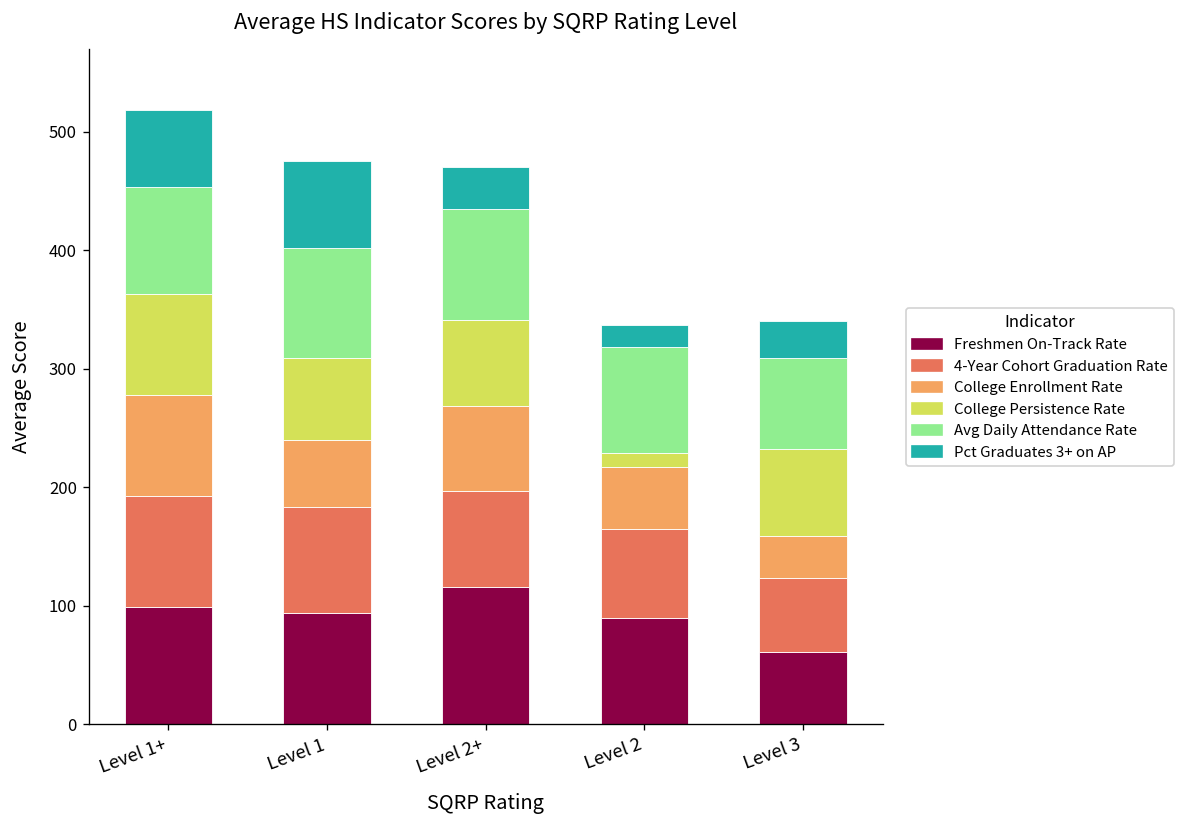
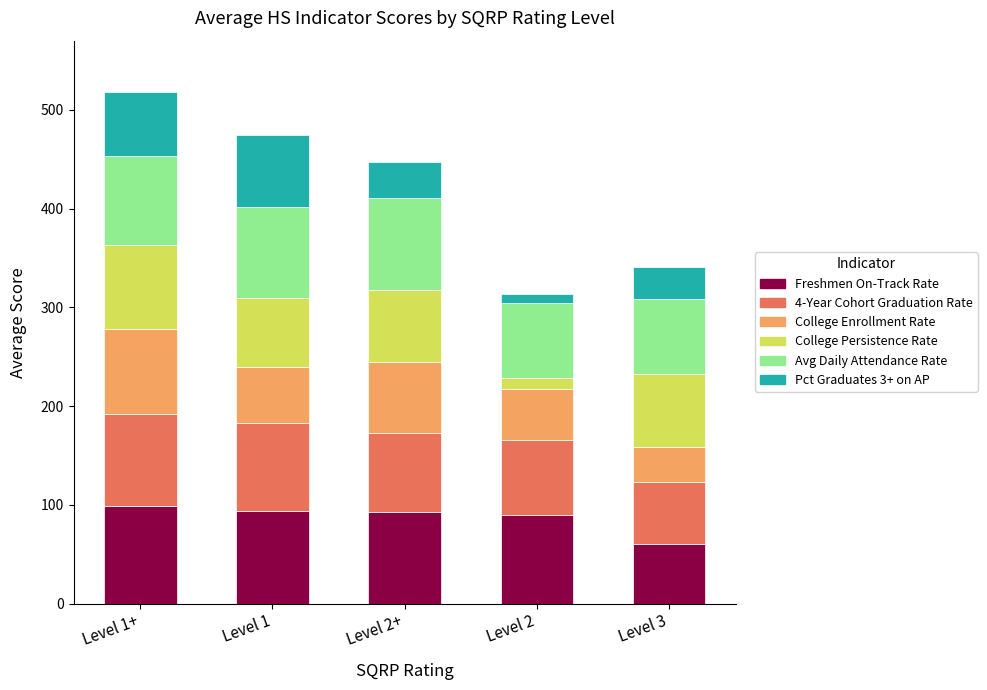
  {
    "Freshmen On-Track Rate": {
      "Level 1+": 100,
      "Level 1": 90,
-     "Level 2+": 120,
+     "Level 2+": 90,
      "Level 2": 90,
      "Level 3": 60
    },
    "College Persistence Rate": {
      "Level 1+": 90,
      "Level 1": 70,
      "Level 2+": 70,
      "Level 2": 10,
      "Level 3": 70
    },
    "Avg Daily Attendance Rate": {
      "Level 1+": 90,
      "Level 1": 90,
      "Level 2+": 90,
-     "Level 2": 90,
+     "Level 2": 80,
      "Level 3": 80
    },
    "Pct Graduates 3+ on AP": {
      "Level 1+": 60,
      "Level 1": 70,
      "Level 2+": 40,
-     "Level 2": 20,
+     "Level 2": 10,
      "Level 3": 30
    }
  }
